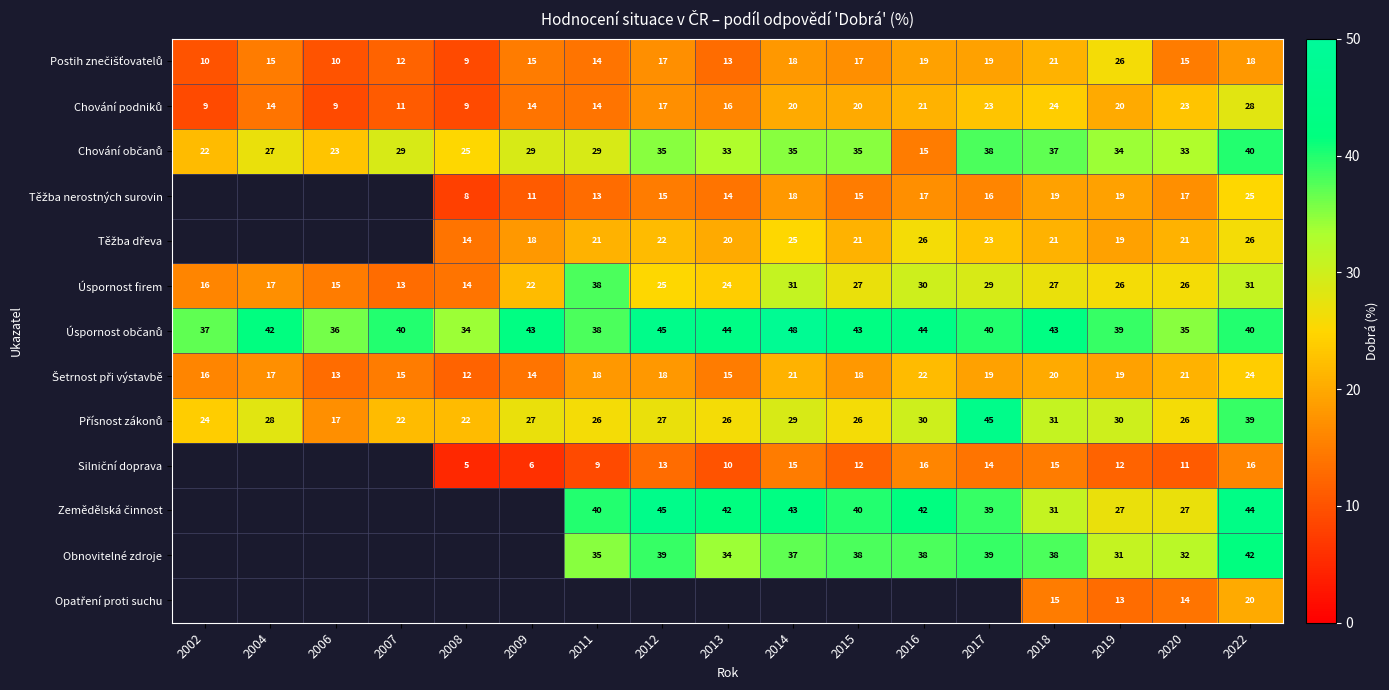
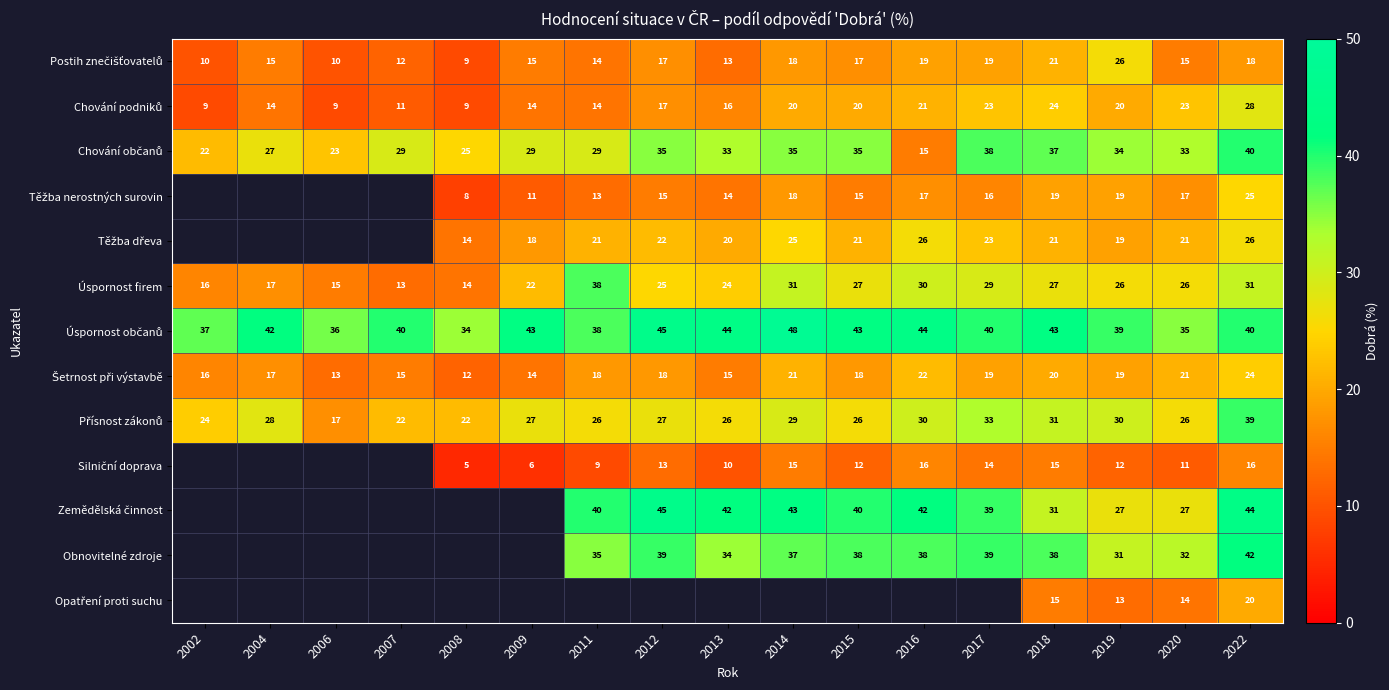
  {
    "Postih znečišťovatelů": {
      "2002": 10,
      "2004": 15,
      "2006": 10,
      "2007": 12,
      "2008": 9,
      "2009": 15,
      "2011": 14,
      "2012": 17,
      "2013": 13,
      "2014": 18,
      "2015": 17,
      "2016": 19,
      "2017": 19,
      "2018": 21,
      "2019": 26,
      "2020": 15,
      "2022": 18
    },
    "Chování podniků": {
      "2002": 9,
      "2004": 14,
      "2006": 9,
      "2007": 11,
      "2008": 9,
      "2009": 14,
      "2011": 14,
      "2012": 17,
      "2013": 16,
      "2014": 20,
      "2015": 20,
      "2016": 21,
      "2017": 23,
      "2018": 24,
      "2019": 20,
      "2020": 23,
      "2022": 28
    },
    "Chování občanů": {
      "2002": 22,
      "2004": 27,
      "2006": 23,
      "2007": 29,
      "2008": 25,
      "2009": 29,
      "2011": 29,
      "2012": 35,
      "2013": 33,
      "2014": 35,
      "2015": 35,
      "2016": 15,
      "2017": 38,
      "2018": 37,
      "2019": 34,
      "2020": 33,
      "2022": 40
    },
    "Těžba nerostných surovin": {
      "2008": 8,
      "2009": 11,
      "2011": 13,
      "2012": 15,
      "2013": 14,
      "2014": 18,
      "2015": 15,
      "2016": 17,
      "2017": 16,
      "2018": 19,
      "2019": 19,
      "2020": 17,
      "2022": 25
    },
    "Těžba dřeva": {
      "2008": 14,
      "2009": 18,
      "2011": 21,
      "2012": 22,
      "2013": 20,
      "2014": 25,
      "2015": 21,
      "2016": 26,
      "2017": 23,
      "2018": 21,
      "2019": 19,
      "2020": 21,
      "2022": 26
    },
    "Úspornost firem": {
      "2002": 16,
      "2004": 17,
      "2006": 15,
      "2007": 13,
      "2008": 14,
      "2009": 22,
      "2011": 38,
      "2012": 25,
      "2013": 24,
      "2014": 31,
      "2015": 27,
      "2016": 30,
      "2017": 29,
      "2018": 27,
      "2019": 26,
      "2020": 26,
      "2022": 31
    },
    "Úspornost občanů": {
      "2002": 37,
      "2004": 42,
      "2006": 36,
      "2007": 40,
      "2008": 34,
      "2009": 43,
      "2011": 38,
      "2012": 45,
      "2013": 44,
      "2014": 48,
      "2015": 43,
      "2016": 44,
      "2017": 40,
      "2018": 43,
      "2019": 39,
      "2020": 35,
      "2022": 40
    },
    "Šetrnost při výstavbě": {
      "2002": 16,
      "2004": 17,
      "2006": 13,
      "2007": 15,
      "2008": 12,
      "2009": 14,
      "2011": 18,
      "2012": 18,
      "2013": 15,
      "2014": 21,
      "2015": 18,
      "2016": 22,
      "2017": 19,
      "2018": 20,
      "2019": 19,
      "2020": 21,
      "2022": 24
    },
    "Přísnost zákonů": {
      "2002": 24,
      "2004": 28,
      "2006": 17,
      "2007": 22,
      "2008": 22,
      "2009": 27,
      "2011": 26,
      "2012": 27,
      "2013": 26,
      "2014": 29,
      "2015": 26,
      "2016": 30,
-     "2017": 45,
+     "2017": 33,
      "2018": 31,
      "2019": 30,
      "2020": 26,
      "2022": 39
    },
    "Silniční doprava": {
      "2008": 5,
      "2009": 6,
      "2011": 9,
      "2012": 13,
      "2013": 10,
      "2014": 15,
      "2015": 12,
      "2016": 16,
      "2017": 14,
      "2018": 15,
      "2019": 12,
      "2020": 11,
      "2022": 16
    },
    "Zemědělská činnost": {
      "2011": 40,
      "2012": 45,
      "2013": 42,
      "2014": 43,
      "2015": 40,
      "2016": 42,
      "2017": 39,
      "2018": 31,
      "2019": 27,
      "2020": 27,
      "2022": 44
    },
    "Obnovitelné zdroje": {
      "2011": 35,
      "2012": 39,
      "2013": 34,
      "2014": 37,
      "2015": 38,
      "2016": 38,
      "2017": 39,
      "2018": 38,
      "2019": 31,
      "2020": 32,
      "2022": 42
    },
    "Opatření proti suchu": {
      "2018": 15,
      "2019": 13,
      "2020": 14,
      "2022": 20
    }
  }
